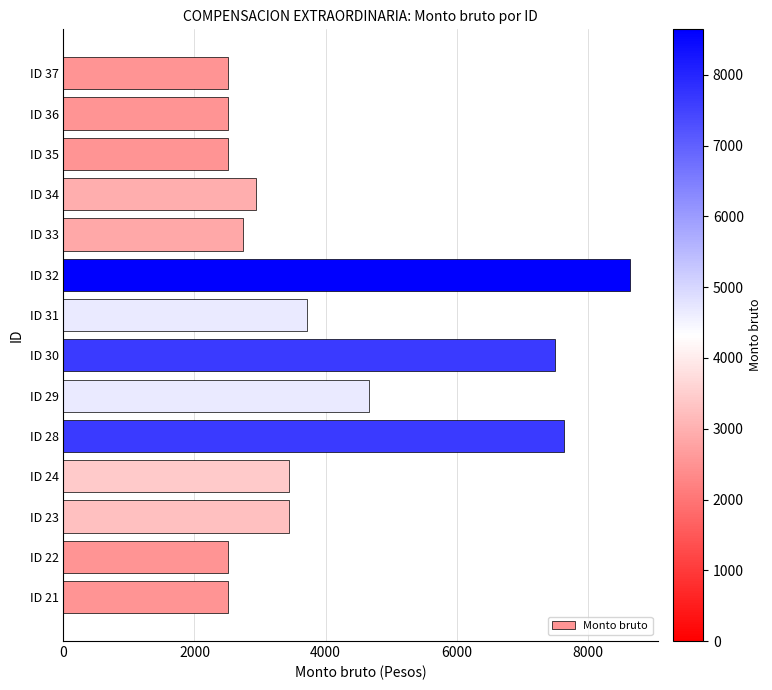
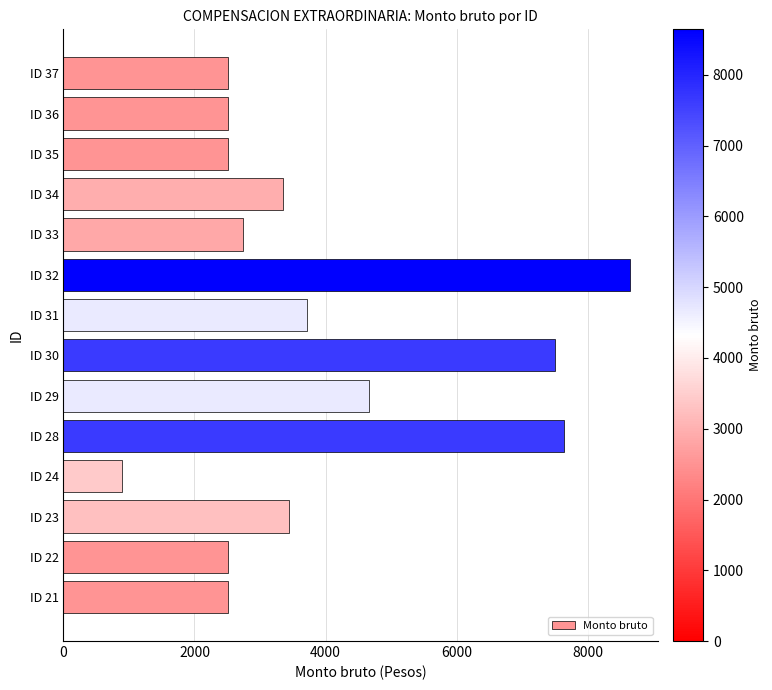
  {
    "ID 37": 2500,
    "ID 36": 2500,
    "ID 35": 2500,
-   "ID 34": 2900,
+   "ID 34": 3300,
    "ID 33": 2700,
    "ID 32": 8600,
    "ID 31": 3700,
    "ID 30": 7500,
    "ID 29": 4700,
    "ID 28": 7600,
-   "ID 24": 3400,
+   "ID 24": 900,
    "ID 23": 3400,
    "ID 22": 2500,
    "ID 21": 2500
  }
